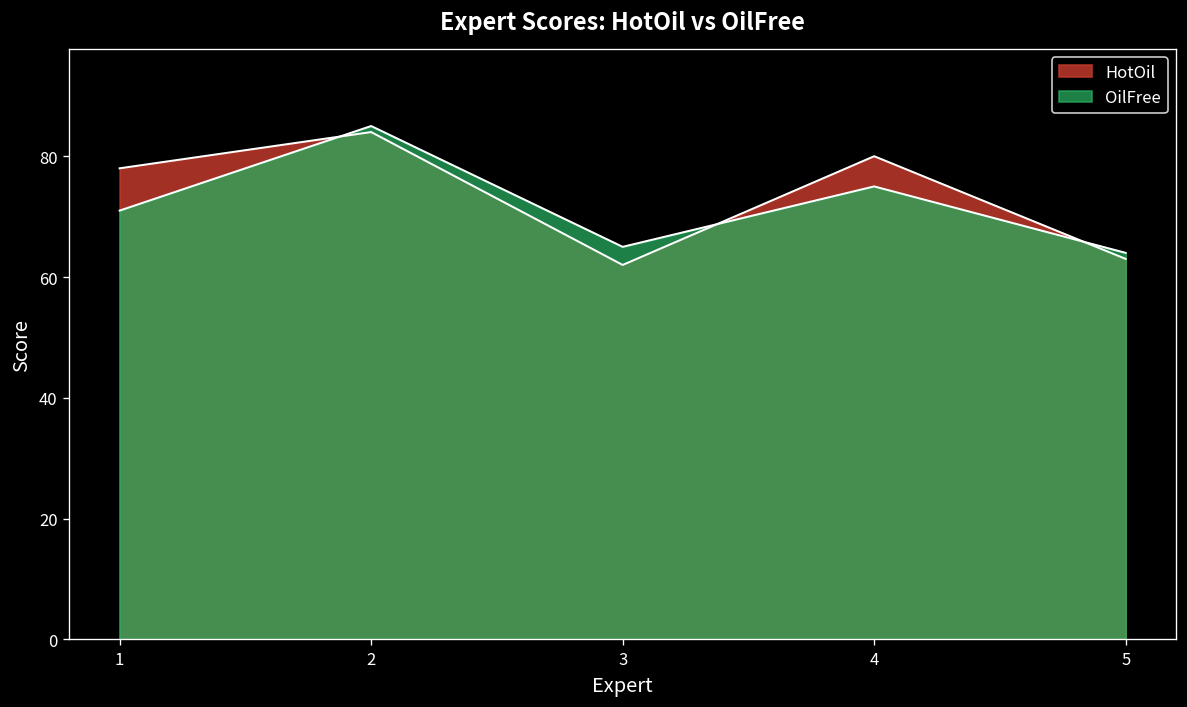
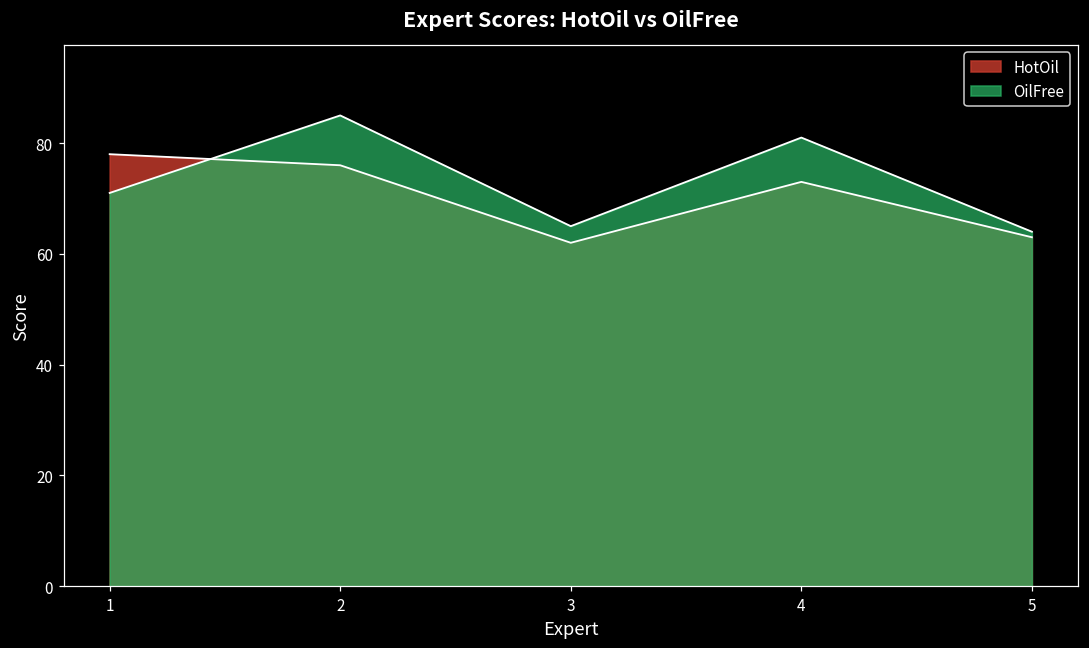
  {
    "HotOil": {
      "1": 78,
-     "2": 84,
+     "2": 76,
      "3": 62,
-     "4": 80,
+     "4": 73,
      "5": 63
    },
    "OilFree": {
      "1": 71,
      "2": 85,
      "3": 65,
-     "4": 75,
+     "4": 81,
      "5": 64
    }
  }
